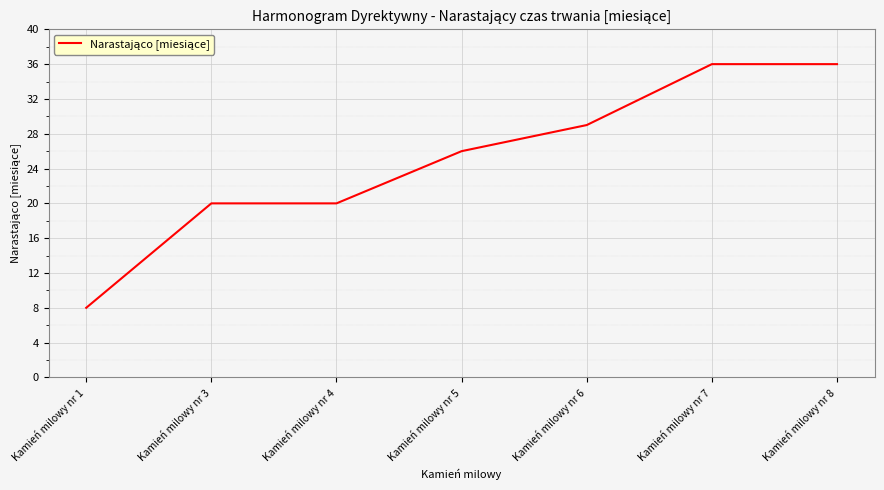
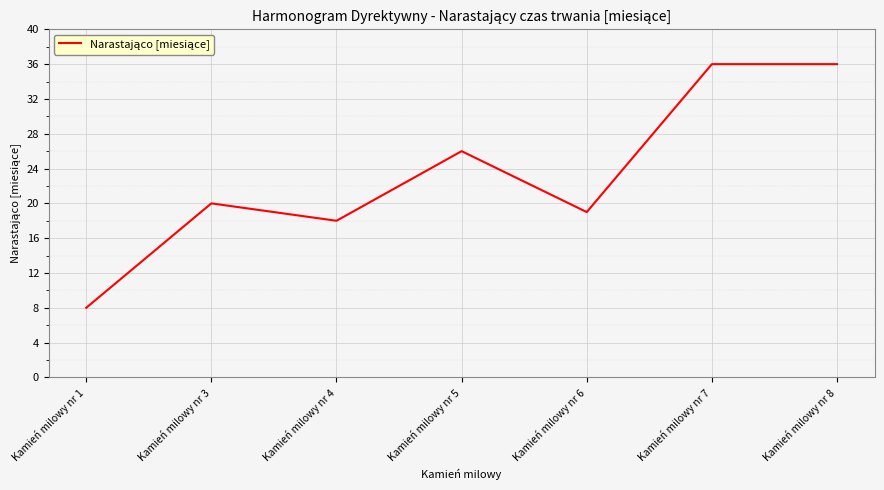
  {
    "Kamień milowy nr 1": 8,
    "Kamień milowy nr 3": 20,
-   "Kamień milowy nr 4": 20,
+   "Kamień milowy nr 4": 18,
    "Kamień milowy nr 5": 26,
-   "Kamień milowy nr 6": 29,
+   "Kamień milowy nr 6": 19,
    "Kamień milowy nr 7": 36,
    "Kamień milowy nr 8": 36
  }
